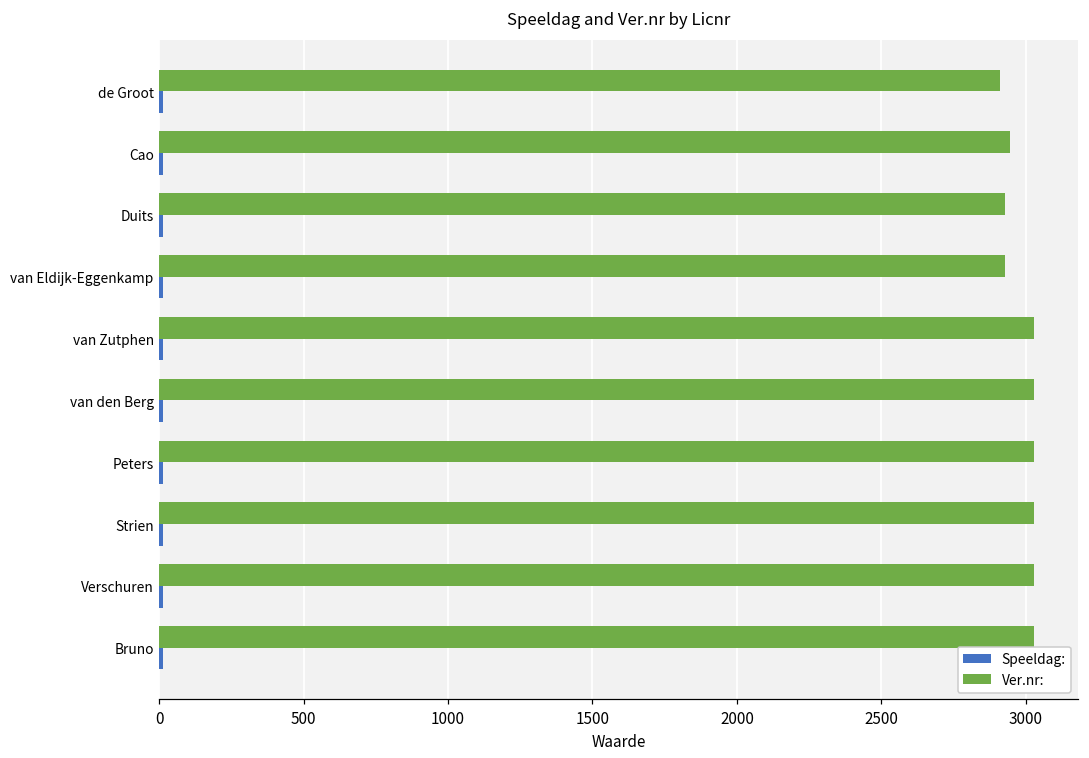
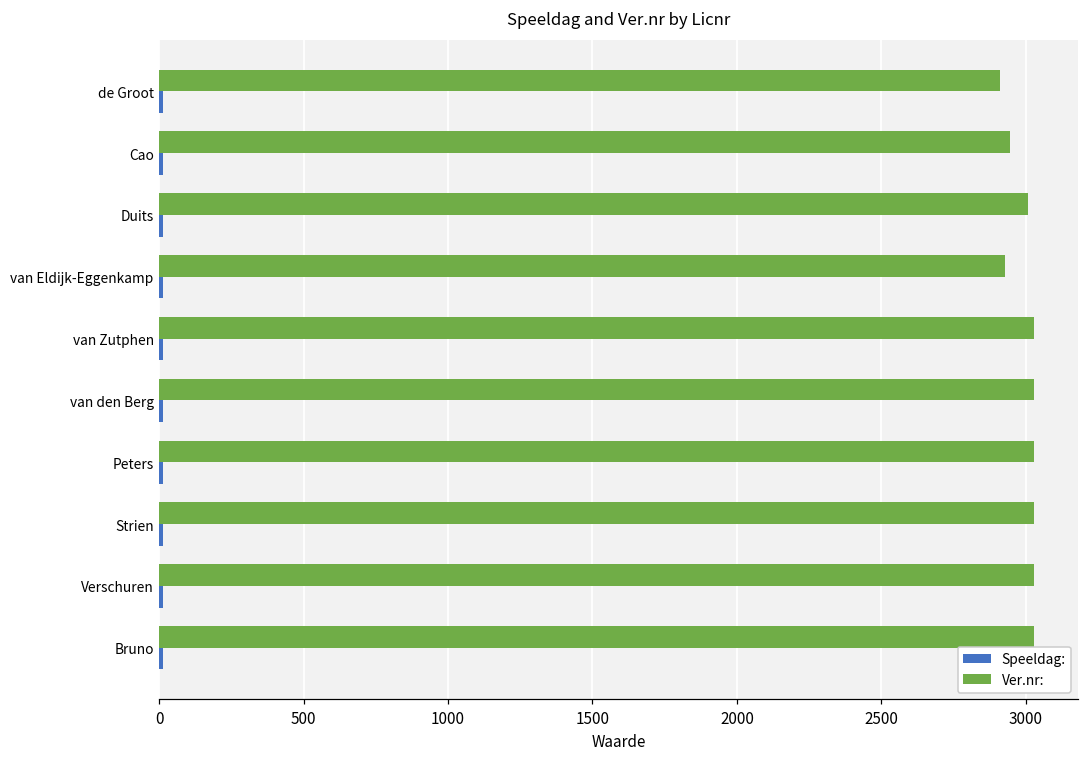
  {
    "Speeldag:": {
      "de Groot": 10,
      "Cao": 10,
      "Duits": 10,
      "van Eldijk-Eggenkamp": 10,
      "van Zutphen": 10,
      "van den Berg": 10,
      "Peters": 10,
      "Strien": 10,
      "Verschuren": 10,
      "Bruno": 10
    },
    "Ver.nr:": {
      "de Groot": 2910,
      "Cao": 2940,
-     "Duits": 2930,
+     "Duits": 3010,
      "van Eldijk-Eggenkamp": 2930,
      "van Zutphen": 3030,
      "van den Berg": 3030,
      "Peters": 3030,
      "Strien": 3030,
      "Verschuren": 3030,
      "Bruno": 3030
    }
  }
